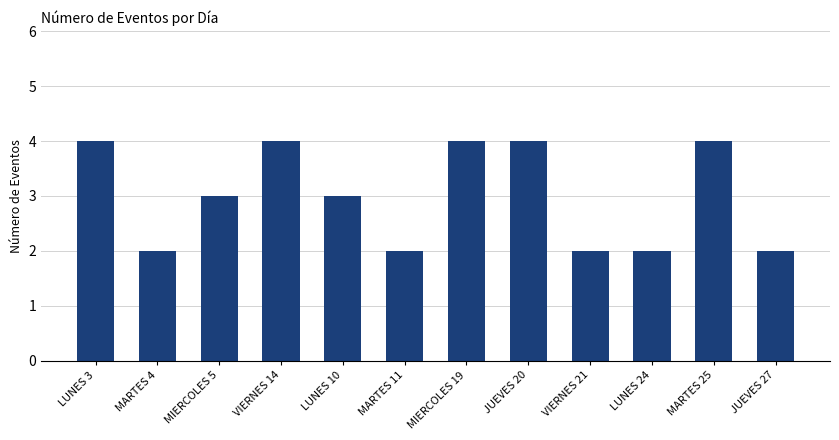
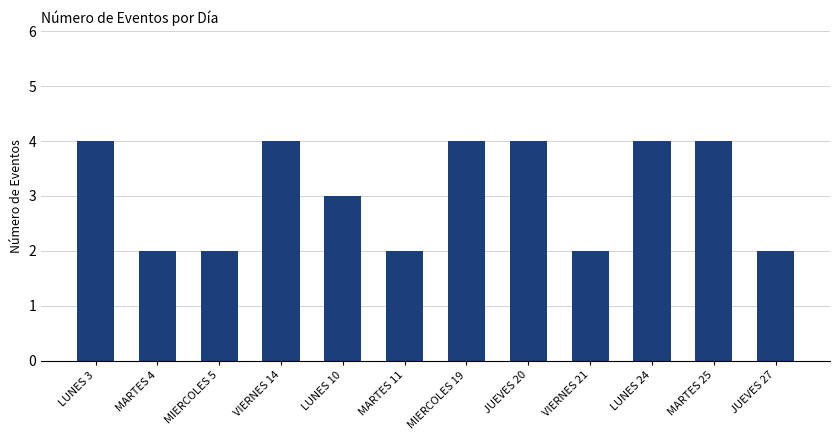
  {
    "LUNES 3": 4,
    "MARTES 4": 2,
-   "MIERCOLES 5": 3,
+   "MIERCOLES 5": 2,
    "VIERNES 14": 4,
    "LUNES 10": 3,
    "MARTES 11": 2,
    "MIERCOLES 19": 4,
    "JUEVES 20": 4,
    "VIERNES 21": 2,
-   "LUNES 24": 2,
+   "LUNES 24": 4,
    "MARTES 25": 4,
    "JUEVES 27": 2
  }
